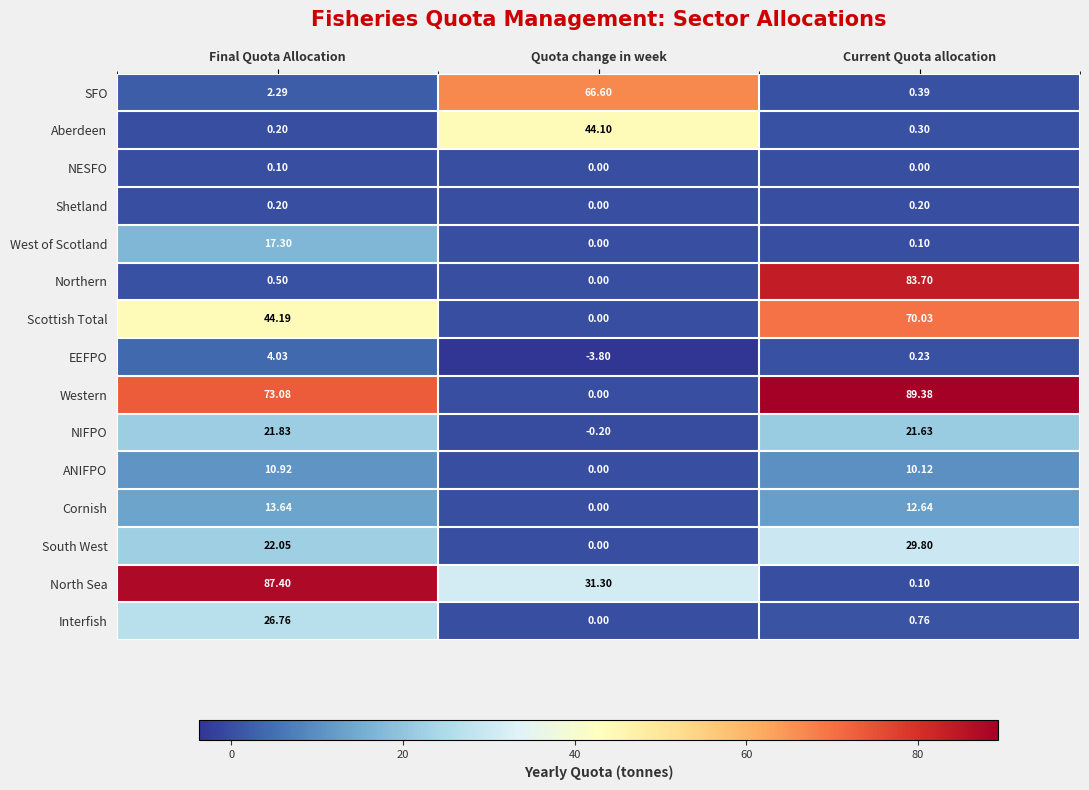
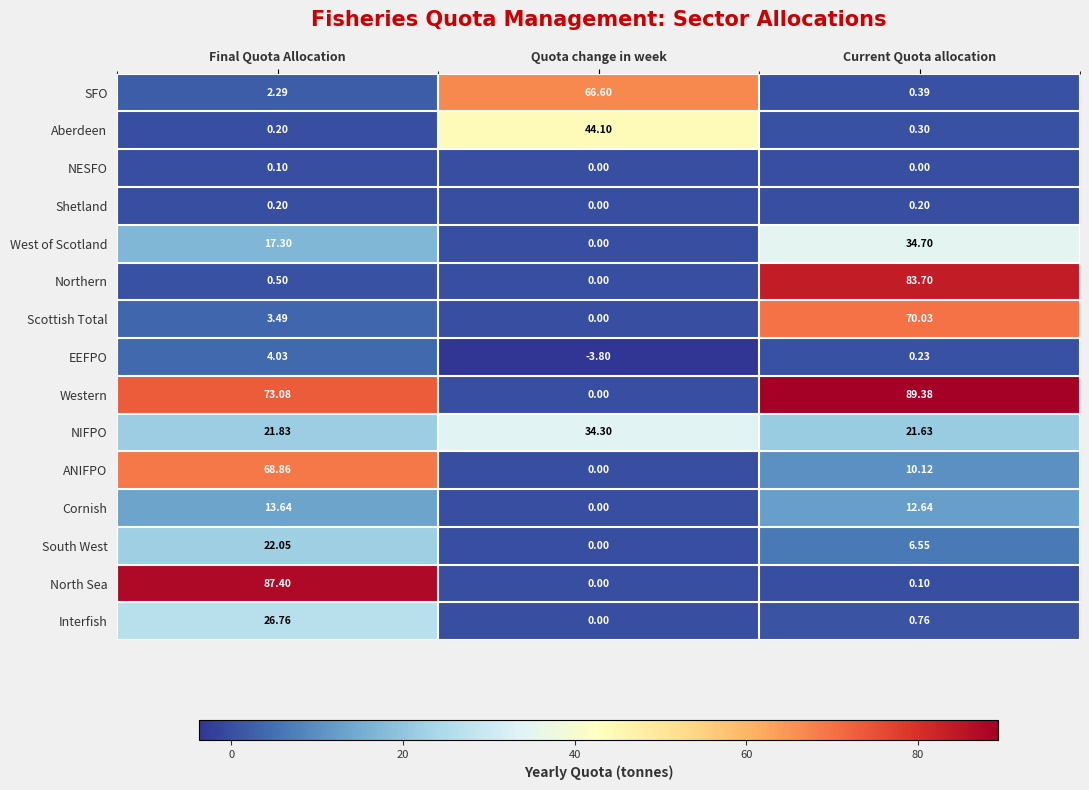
  {
    "SFO": {
      "Final Quota Allocation": 2.29,
      "Quota change in week": 66.60,
      "Current Quota allocation": 0.39
    },
    "Aberdeen": {
      "Final Quota Allocation": 0.20,
      "Quota change in week": 44.10,
      "Current Quota allocation": 0.30
    },
    "NESFO": {
      "Final Quota Allocation": 0.10,
      "Quota change in week": 0.00,
      "Current Quota allocation": 0.00
    },
    "Shetland": {
      "Final Quota Allocation": 0.20,
      "Quota change in week": 0.00,
      "Current Quota allocation": 0.20
    },
    "West of Scotland": {
      "Final Quota Allocation": 17.30,
      "Quota change in week": 0.00,
-     "Current Quota allocation": 0.10
+     "Current Quota allocation": 34.70
    },
    "Northern": {
      "Final Quota Allocation": 0.50,
      "Quota change in week": 0.00,
      "Current Quota allocation": 83.70
    },
    "Scottish Total": {
-     "Final Quota Allocation": 44.19,
+     "Final Quota Allocation": 3.49,
      "Quota change in week": 0.00,
      "Current Quota allocation": 70.03
    },
    "EEFPO": {
      "Final Quota Allocation": 4.03,
      "Quota change in week": -3.80,
      "Current Quota allocation": 0.23
    },
    "Western": {
      "Final Quota Allocation": 73.08,
      "Quota change in week": 0.00,
      "Current Quota allocation": 89.38
    },
    "NIFPO": {
      "Final Quota Allocation": 21.83,
-     "Quota change in week": -0.20,
+     "Quota change in week": 34.30,
      "Current Quota allocation": 21.63
    },
    "ANIFPO": {
-     "Final Quota Allocation": 10.92,
+     "Final Quota Allocation": 68.86,
      "Quota change in week": 0.00,
      "Current Quota allocation": 10.12
    },
    "Cornish": {
      "Final Quota Allocation": 13.64,
      "Quota change in week": 0.00,
      "Current Quota allocation": 12.64
    },
    "South West": {
      "Final Quota Allocation": 22.05,
      "Quota change in week": 0.00,
-     "Current Quota allocation": 29.80
+     "Current Quota allocation": 6.55
    },
    "North Sea": {
      "Final Quota Allocation": 87.40,
-     "Quota change in week": 31.30,
+     "Quota change in week": 0.00,
      "Current Quota allocation": 0.10
    },
    "Interfish": {
      "Final Quota Allocation": 26.76,
      "Quota change in week": 0.00,
      "Current Quota allocation": 0.76
    }
  }
